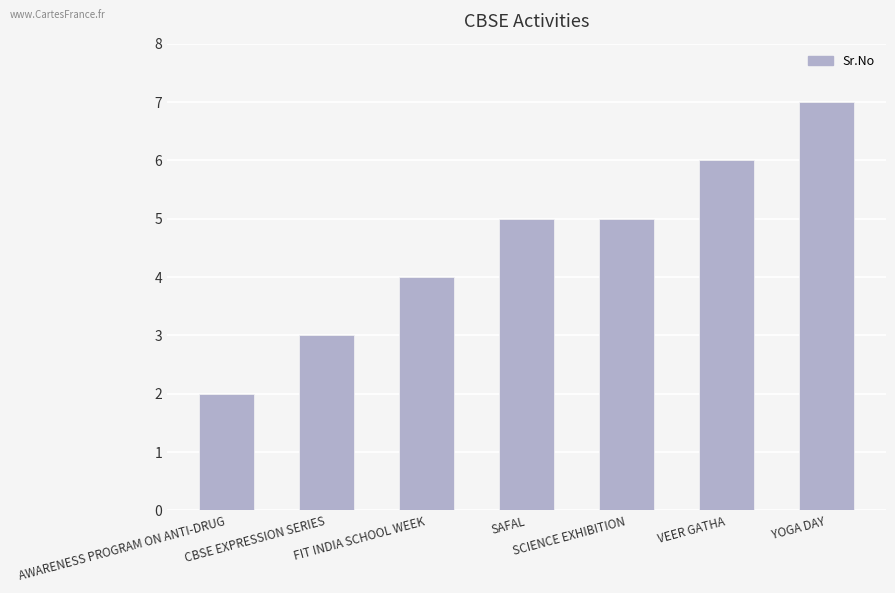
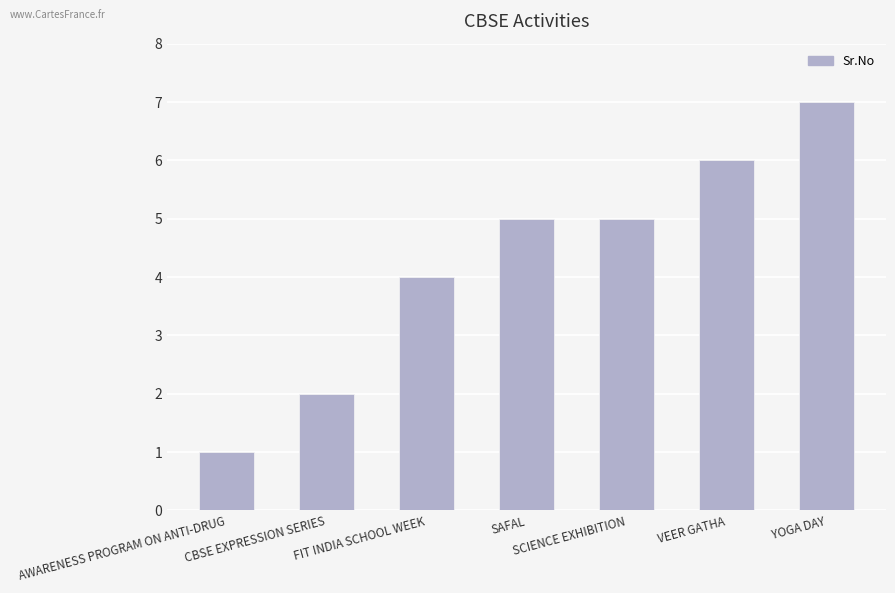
  {
-   "AWARENESS PROGRAM ON ANTI-DRUG": 2,
-   "CBSE EXPRESSION SERIES": 3,
+   "AWARENESS PROGRAM ON ANTI-DRUG": 1,
+   "CBSE EXPRESSION SERIES": 2,
    "FIT INDIA SCHOOL WEEK": 4,
    "SAFAL": 5,
    "SCIENCE EXHIBITION": 5,
    "VEER GATHA": 6,
    "YOGA DAY": 7
  }
